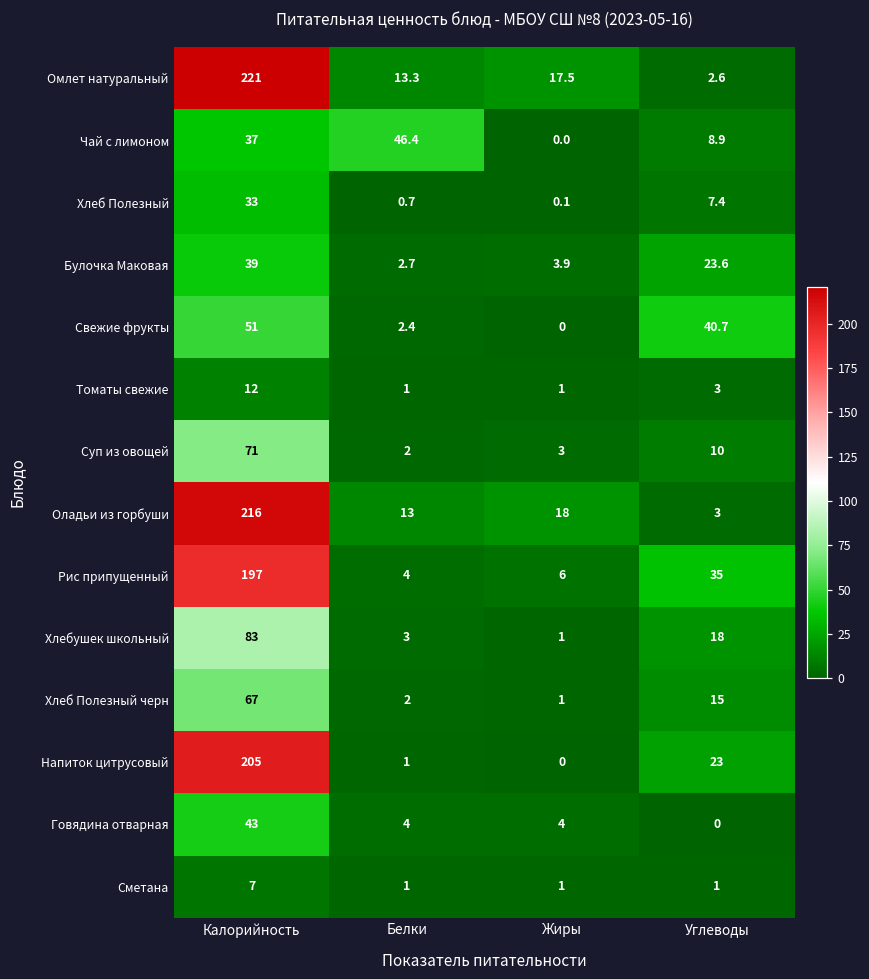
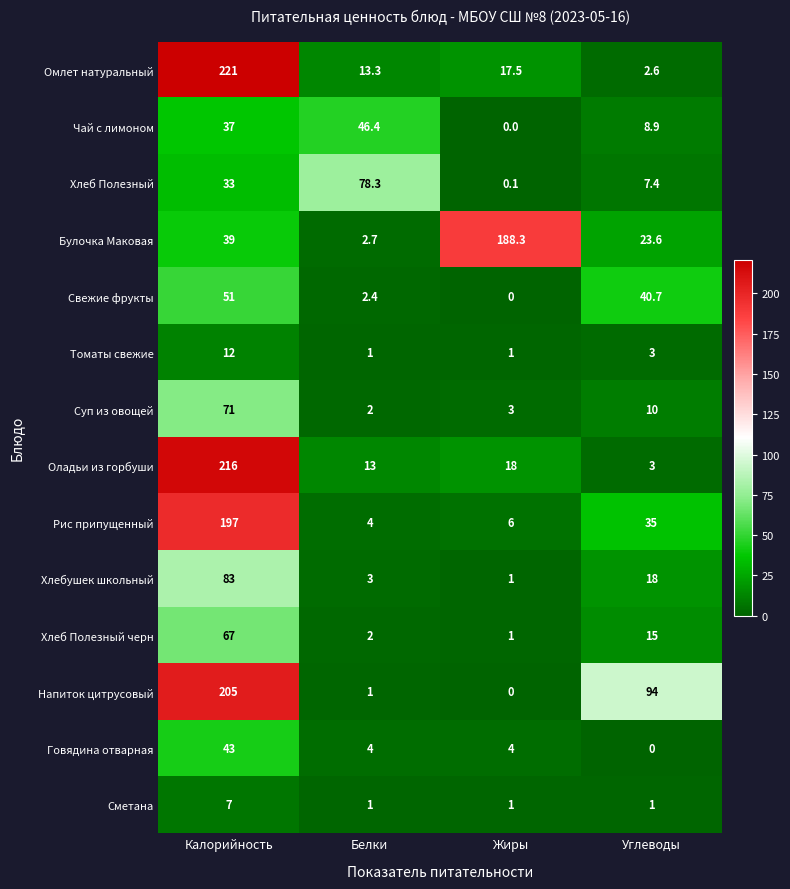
  {
    "Омлет натуральный": {
      "Калорийность": 221,
      "Белки": 13.3,
      "Жиры": 17.5,
      "Углеводы": 2.6
    },
    "Чай с лимоном": {
      "Калорийность": 37,
      "Белки": 46.4,
      "Жиры": 0.0,
      "Углеводы": 8.9
    },
    "Хлеб Полезный": {
      "Калорийность": 33,
-     "Белки": 0.7,
+     "Белки": 78.3,
      "Жиры": 0.1,
      "Углеводы": 7.4
    },
    "Булочка Маковая": {
      "Калорийность": 39,
      "Белки": 2.7,
-     "Жиры": 3.9,
+     "Жиры": 188.3,
      "Углеводы": 23.6
    },
    "Свежие фрукты": {
      "Калорийность": 51,
      "Белки": 2.4,
      "Жиры": 0,
      "Углеводы": 40.7
    },
    "Томаты свежие": {
      "Калорийность": 12,
      "Белки": 1,
      "Жиры": 1,
      "Углеводы": 3
    },
    "Суп из овощей": {
      "Калорийность": 71,
      "Белки": 2,
      "Жиры": 3,
      "Углеводы": 10
    },
    "Оладьи из горбуши": {
      "Калорийность": 216,
      "Белки": 13,
      "Жиры": 18,
      "Углеводы": 3
    },
    "Рис припущенный": {
      "Калорийность": 197,
      "Белки": 4,
      "Жиры": 6,
      "Углеводы": 35
    },
    "Хлебушек школьный": {
      "Калорийность": 83,
      "Белки": 3,
      "Жиры": 1,
      "Углеводы": 18
    },
    "Хлеб Полезный черн": {
      "Калорийность": 67,
      "Белки": 2,
      "Жиры": 1,
      "Углеводы": 15
    },
    "Напиток цитрусовый": {
      "Калорийность": 205,
      "Белки": 1,
      "Жиры": 0,
-     "Углеводы": 23
+     "Углеводы": 94
    },
    "Говядина отварная": {
      "Калорийность": 43,
      "Белки": 4,
      "Жиры": 4,
      "Углеводы": 0
    },
    "Сметана": {
      "Калорийность": 7,
      "Белки": 1,
      "Жиры": 1,
      "Углеводы": 1
    }
  }
